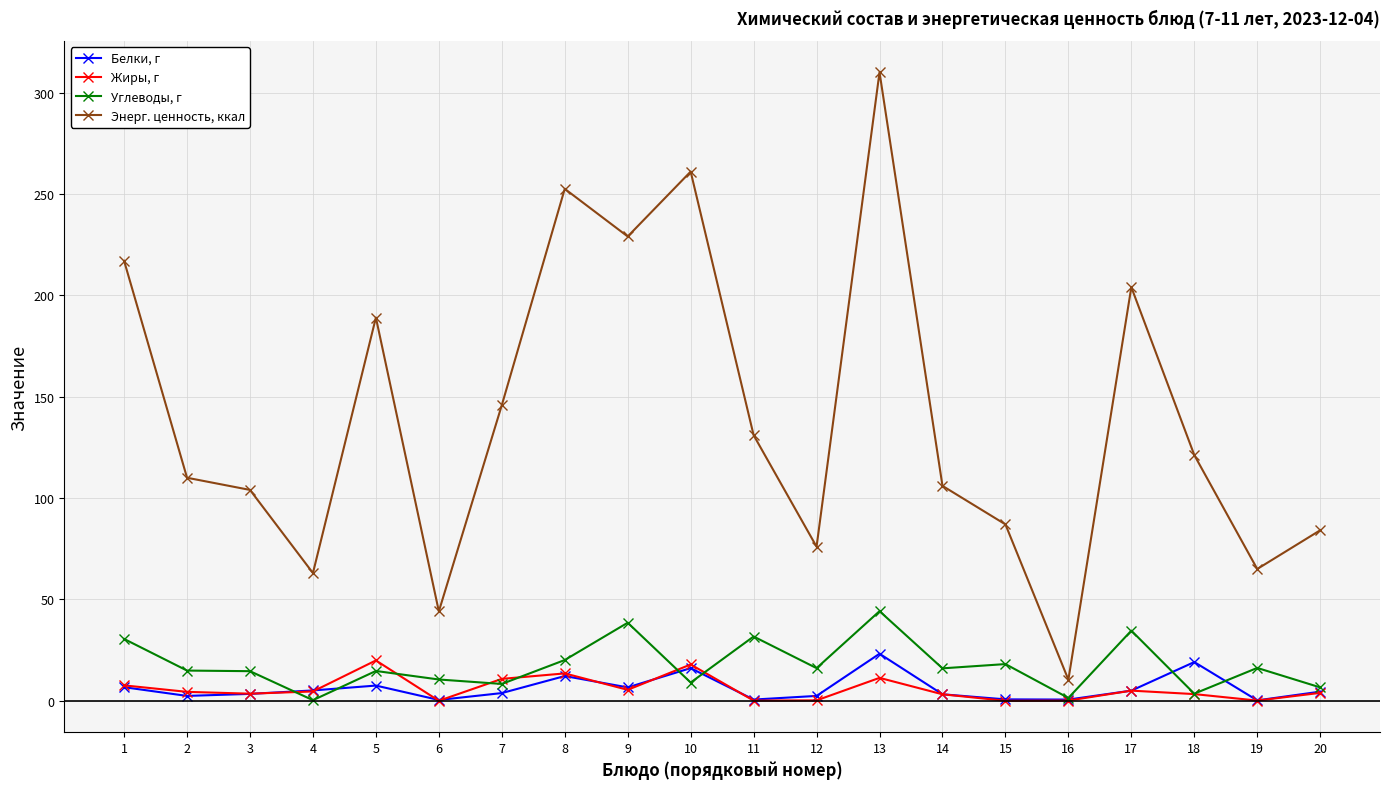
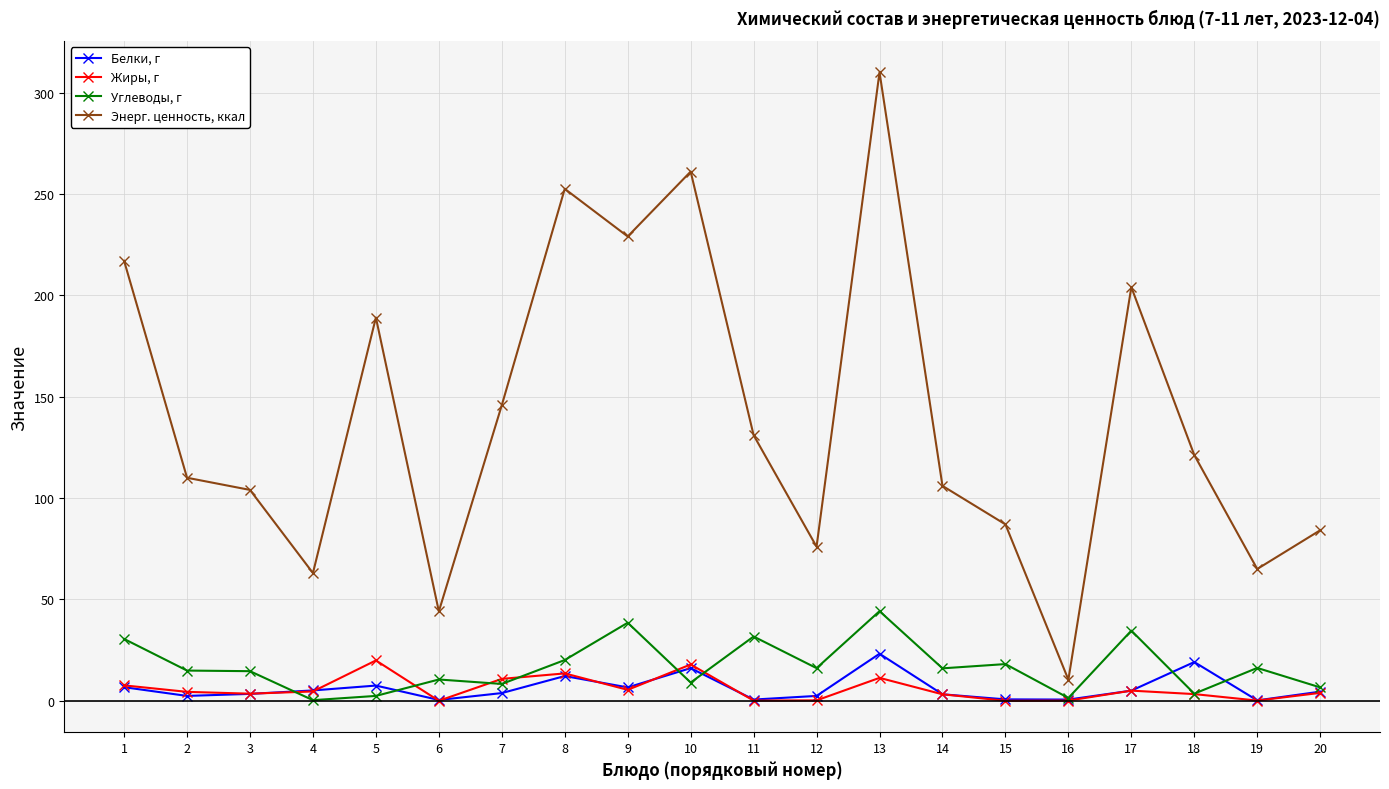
  {
    "Белки, г": {
      "2": 2,
      "5": 8,
      "7": 4,
      "8": 12,
      "10": 16,
      "12": 2,
      "13": 23,
      "18": 19
    },
    "Жиры, г": {
      "2": 4,
      "5": 20,
      "7": 11,
      "8": 14,
      "10": 18,
      "12": 0,
      "13": 11
    },
    "Углеводы, г": {
      "1": 31,
      "2": 15,
      "3": 15,
      "4": 0,
-     "5": 15,
+     "5": 2,
      "6": 11,
      "7": 8,
      "8": 20,
      "9": 39,
      "10": 9,
      "11": 32,
      "12": 16,
      "13": 44,
      "14": 16,
      "15": 18,
      "17": 35,
      "19": 16,
      "20": 7
    },
    "Энерг. ценность, ккал": {
      "1": 217,
      "2": 110,
      "3": 104,
      "4": 63,
      "5": 189,
      "6": 44,
      "7": 146,
      "8": 253,
      "9": 229,
      "10": 261,
      "11": 131,
      "12": 76,
      "13": 310,
      "14": 106,
      "15": 87,
      "16": 10,
      "17": 204,
      "18": 121,
      "19": 65,
      "20": 84
    }
  }
